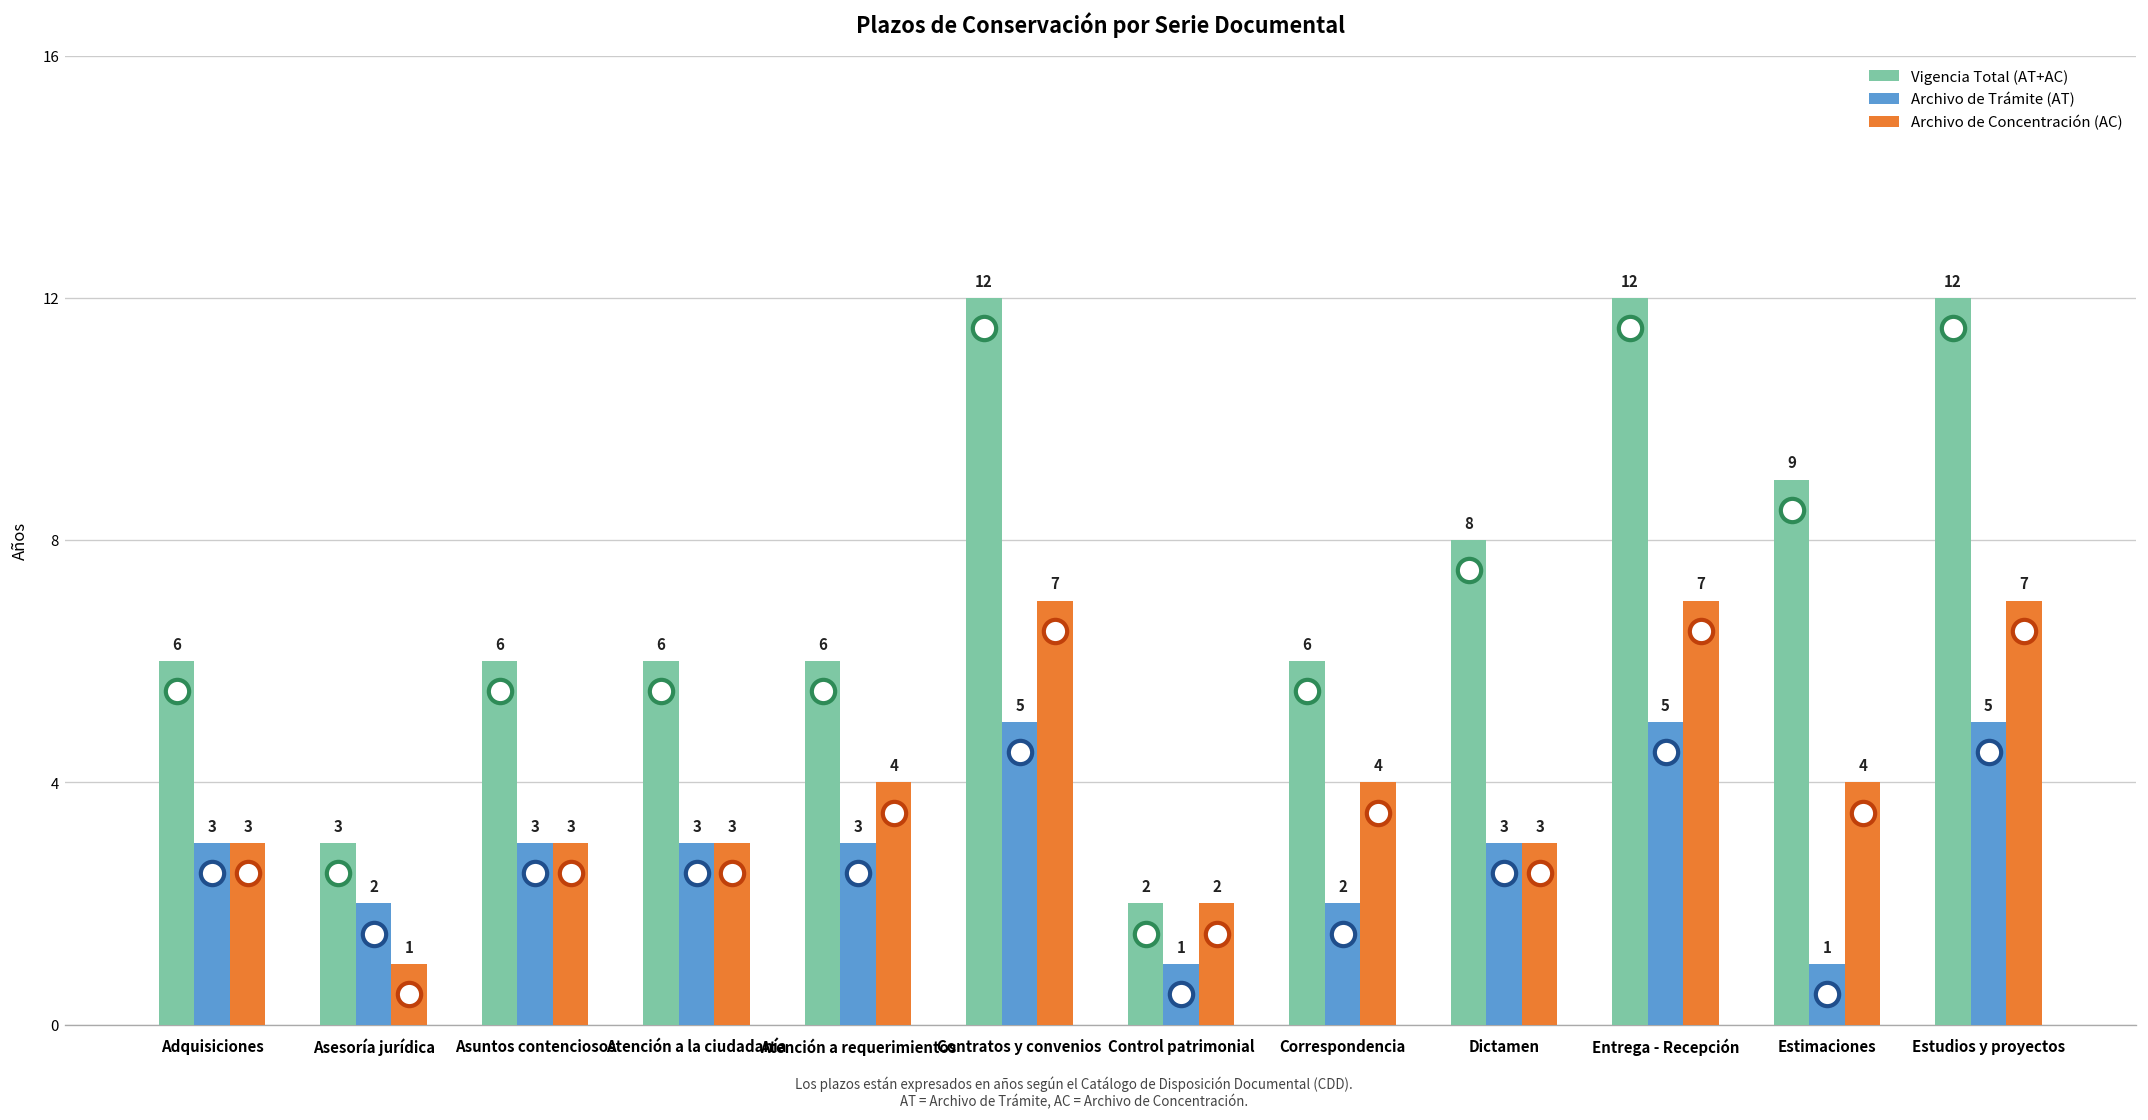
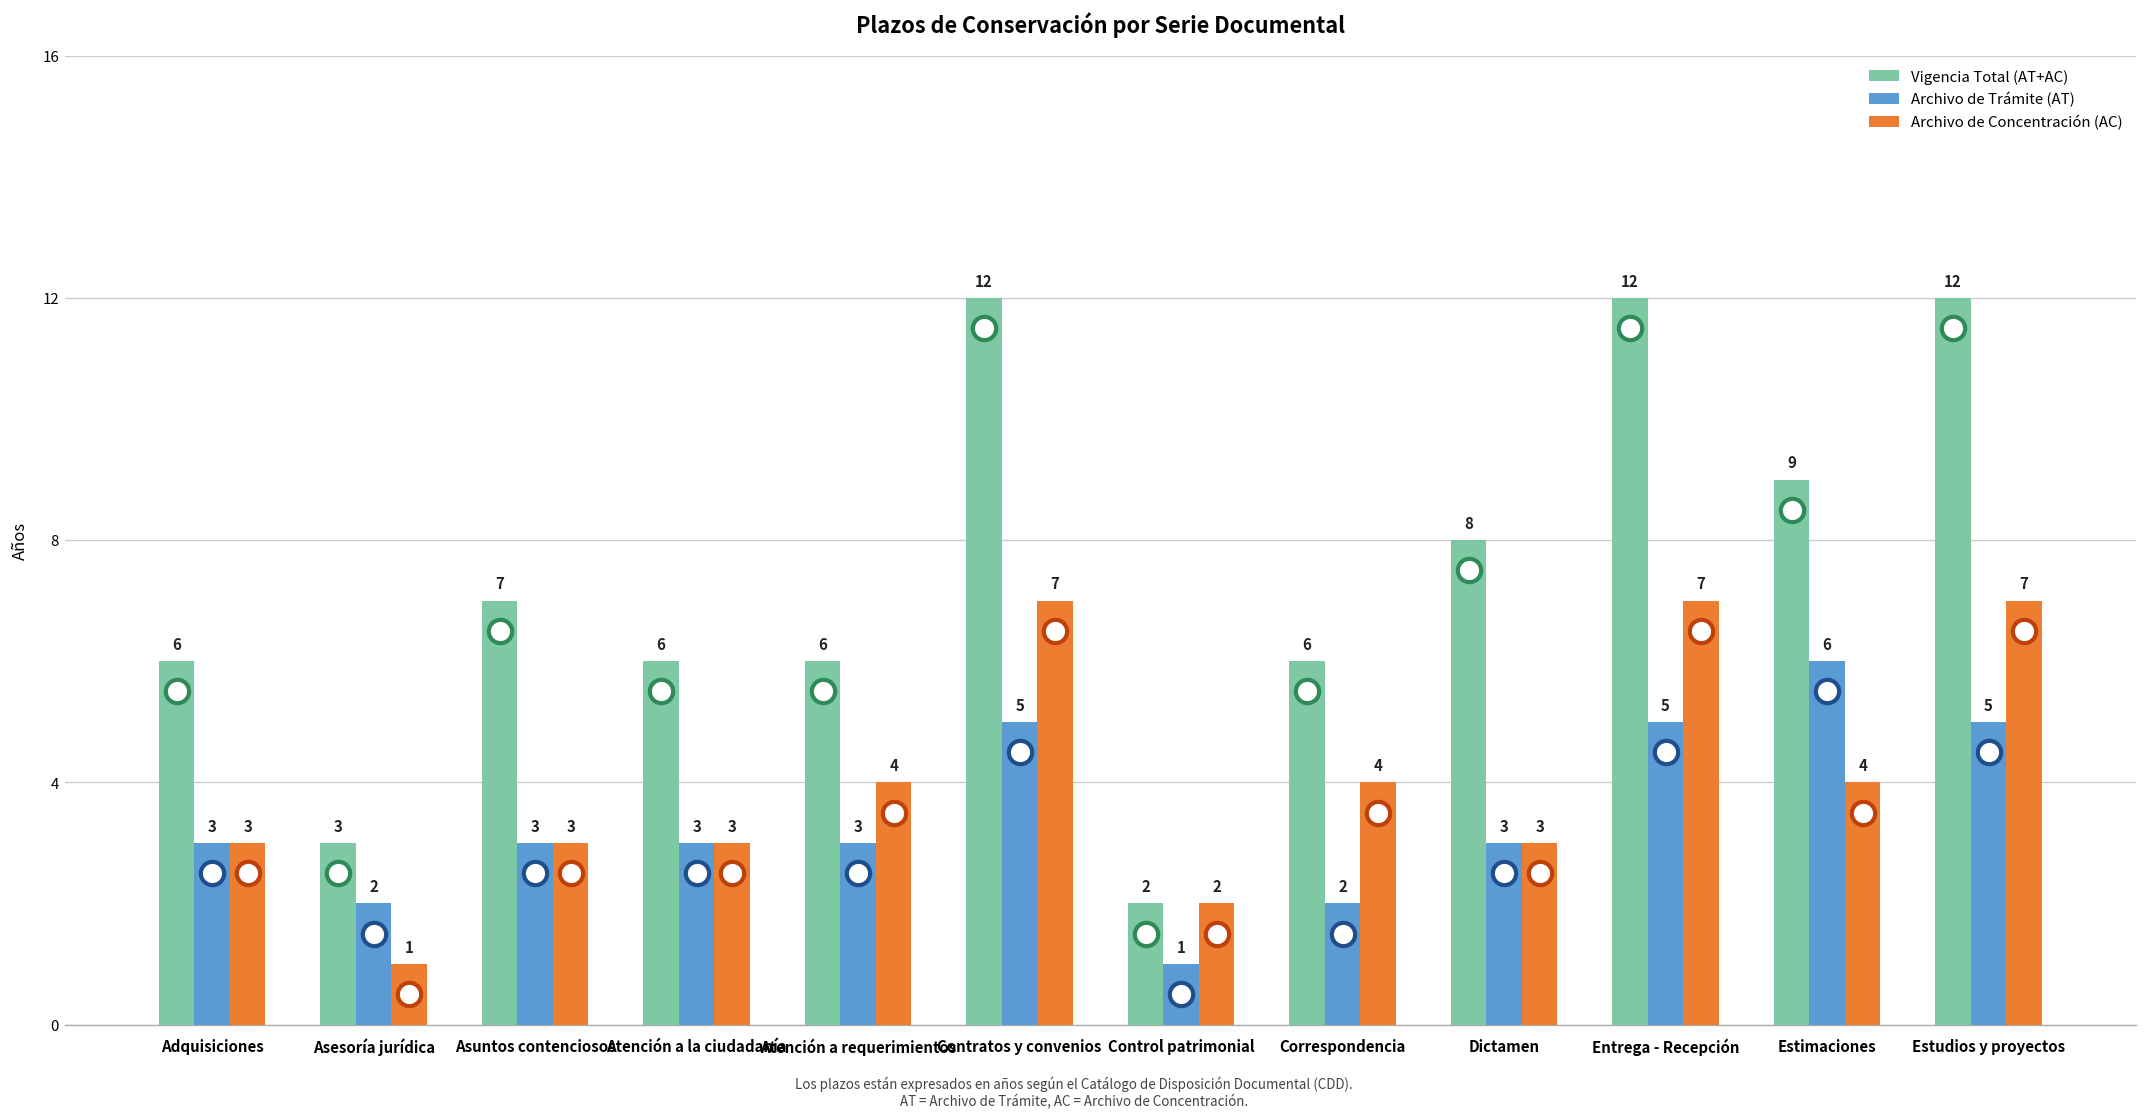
  {
    "Vigencia Total (AT+AC)": {
      "Adquisiciones": 6,
      "Asesoría jurídica": 3,
-     "Asuntos contenciosos": 6,
+     "Asuntos contenciosos": 7,
      "Atención a la ciudadanía": 6,
      "Atención a requerimientos": 6,
      "Contratos y convenios": 12,
      "Control patrimonial": 2,
      "Correspondencia": 6,
      "Dictamen": 8,
      "Entrega - Recepción": 12,
      "Estimaciones": 9,
      "Estudios y proyectos": 12
    },
    "Archivo de Trámite (AT)": {
      "Adquisiciones": 3,
      "Asesoría jurídica": 2,
      "Asuntos contenciosos": 3,
      "Atención a la ciudadanía": 3,
      "Atención a requerimientos": 3,
      "Contratos y convenios": 5,
      "Control patrimonial": 1,
      "Correspondencia": 2,
      "Dictamen": 3,
      "Entrega - Recepción": 5,
-     "Estimaciones": 1,
+     "Estimaciones": 6,
      "Estudios y proyectos": 5
    },
    "Archivo de Concentración (AC)": {
      "Adquisiciones": 3,
      "Asesoría jurídica": 1,
      "Asuntos contenciosos": 3,
      "Atención a la ciudadanía": 3,
      "Atención a requerimientos": 4,
      "Contratos y convenios": 7,
      "Control patrimonial": 2,
      "Correspondencia": 4,
      "Dictamen": 3,
      "Entrega - Recepción": 7,
      "Estimaciones": 4,
      "Estudios y proyectos": 7
    }
  }
